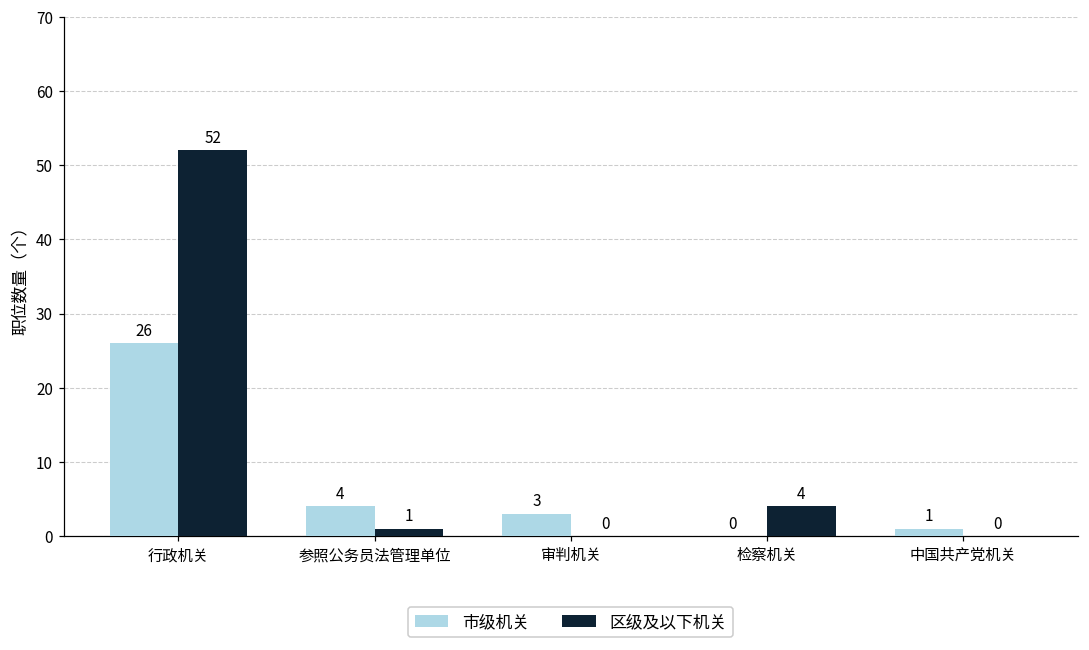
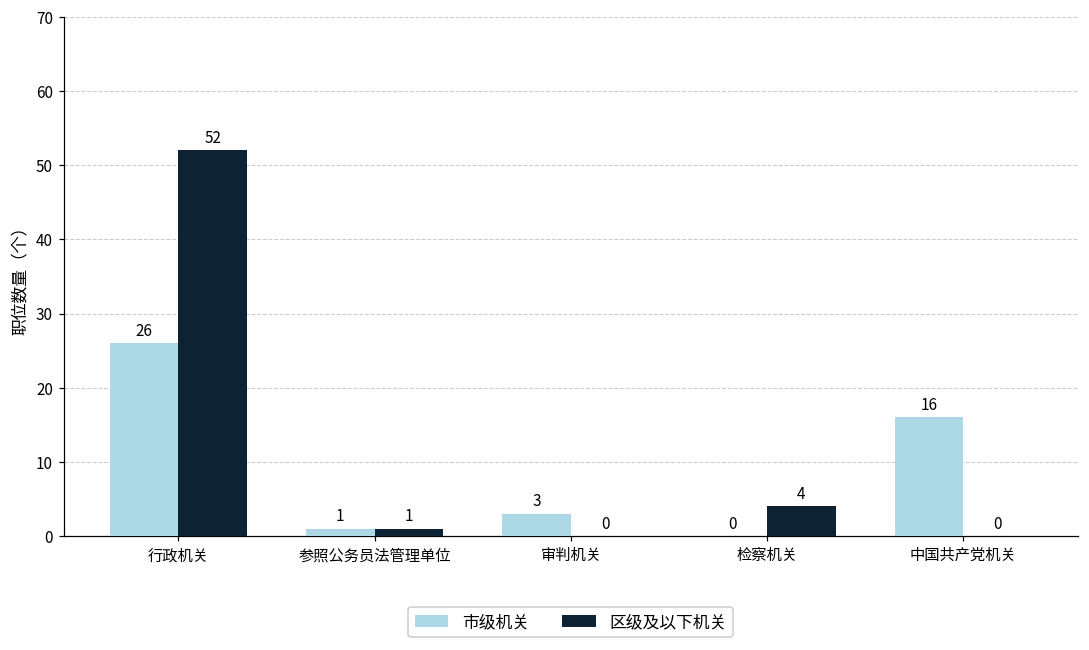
  {
    "市级机关": {
      "行政机关": 26,
-     "参照公务员法管理单位": 4,
+     "参照公务员法管理单位": 1,
      "审判机关": 3,
      "检察机关": 0,
-     "中国共产党机关": 1
+     "中国共产党机关": 16
    },
    "区级及以下机关": {
      "行政机关": 52,
      "参照公务员法管理单位": 1,
      "审判机关": 0,
      "检察机关": 4,
      "中国共产党机关": 0
    }
  }
